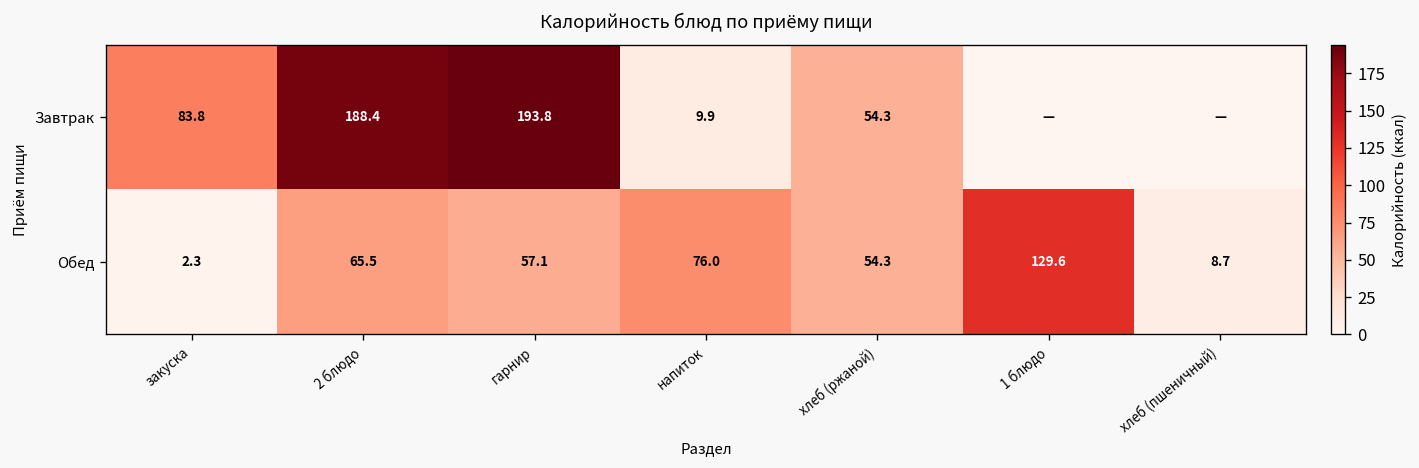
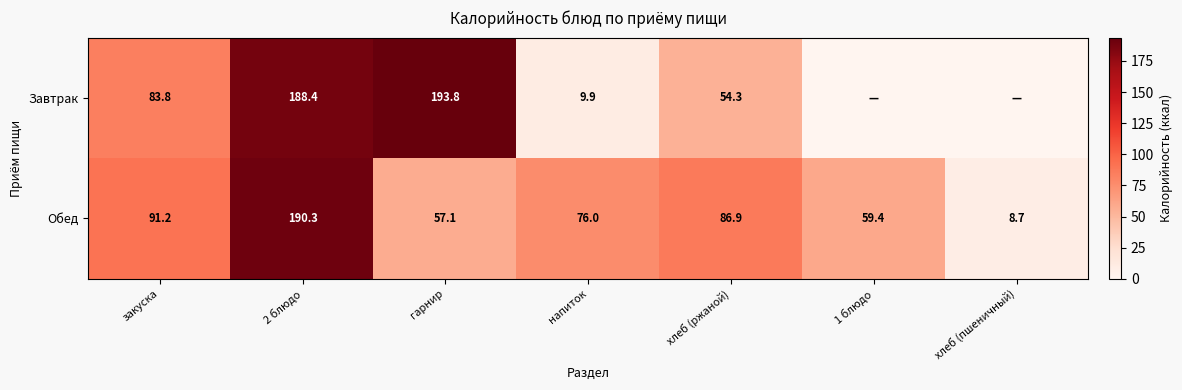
  {
    "Завтрак": {
      "закуска": 83.8,
      "2 блюдо": 188.4,
      "гарнир": 193.8,
      "напиток": 9.9,
      "хлеб (ржаной)": 54.3
    },
    "Обед": {
-     "закуска": 2.3,
-     "2 блюдо": 65.5,
+     "закуска": 91.2,
+     "2 блюдо": 190.3,
      "гарнир": 57.1,
      "напиток": 76.0,
-     "хлеб (ржаной)": 54.3,
-     "1 блюдо": 129.6,
+     "хлеб (ржаной)": 86.9,
+     "1 блюдо": 59.4,
      "хлеб (пшеничный)": 8.7
    }
  }
